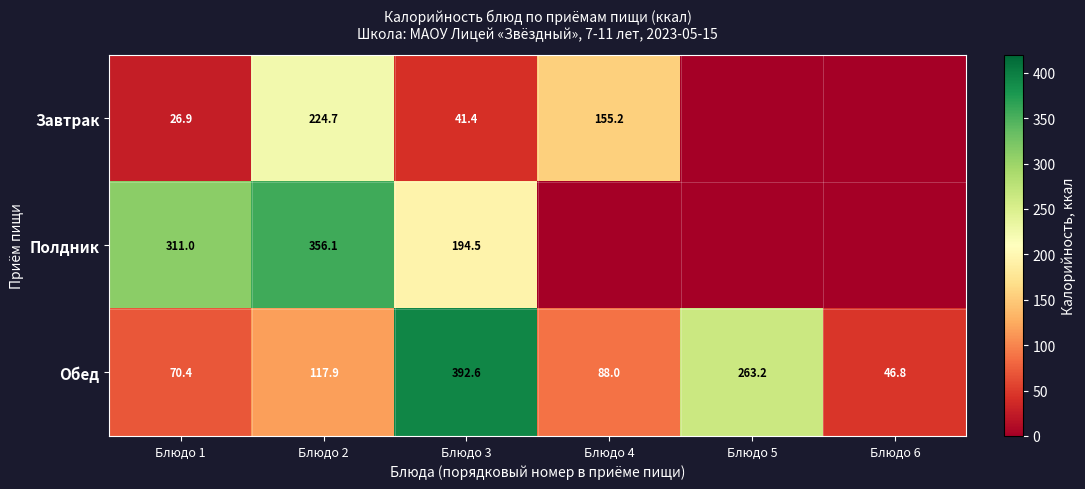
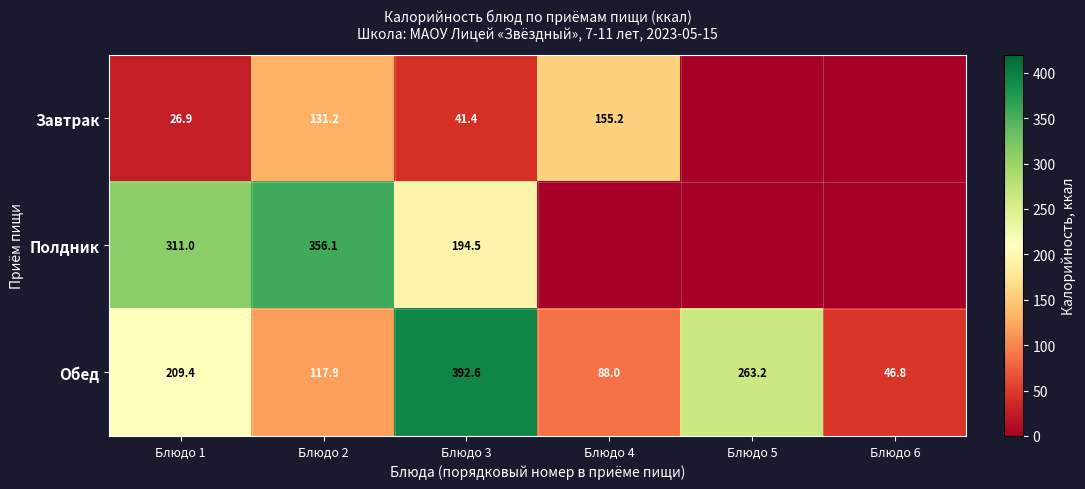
  {
    "Завтрак": {
      "Блюдо 1": 26.9,
-     "Блюдо 2": 224.7,
+     "Блюдо 2": 131.2,
      "Блюдо 3": 41.4,
      "Блюдо 4": 155.2
    },
    "Полдник": {
      "Блюдо 1": 311.0,
      "Блюдо 2": 356.1,
      "Блюдо 3": 194.5
    },
    "Обед": {
-     "Блюдо 1": 70.4,
+     "Блюдо 1": 209.4,
      "Блюдо 2": 117.9,
      "Блюдо 3": 392.6,
      "Блюдо 4": 88.0,
      "Блюдо 5": 263.2,
      "Блюдо 6": 46.8
    }
  }
